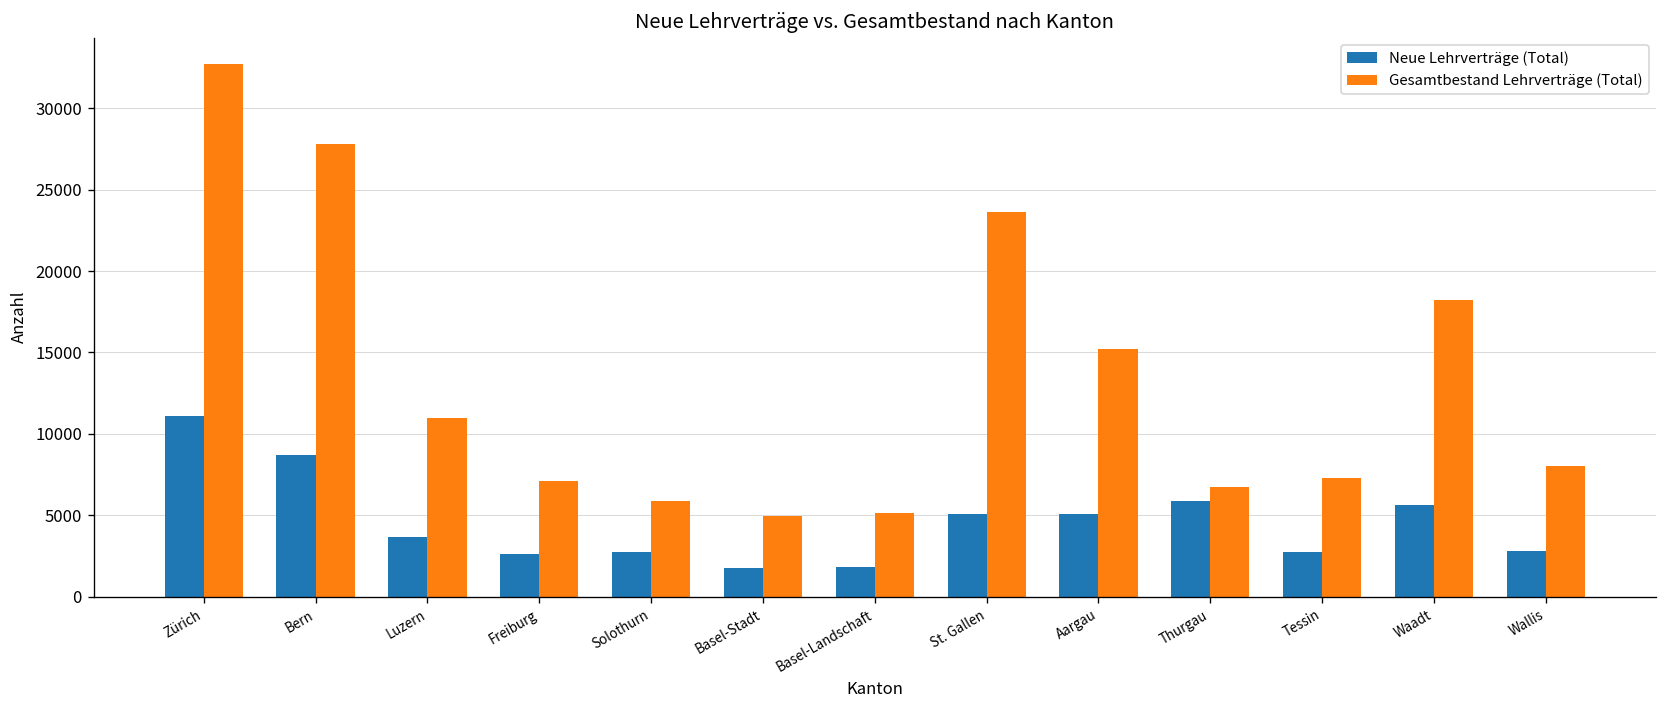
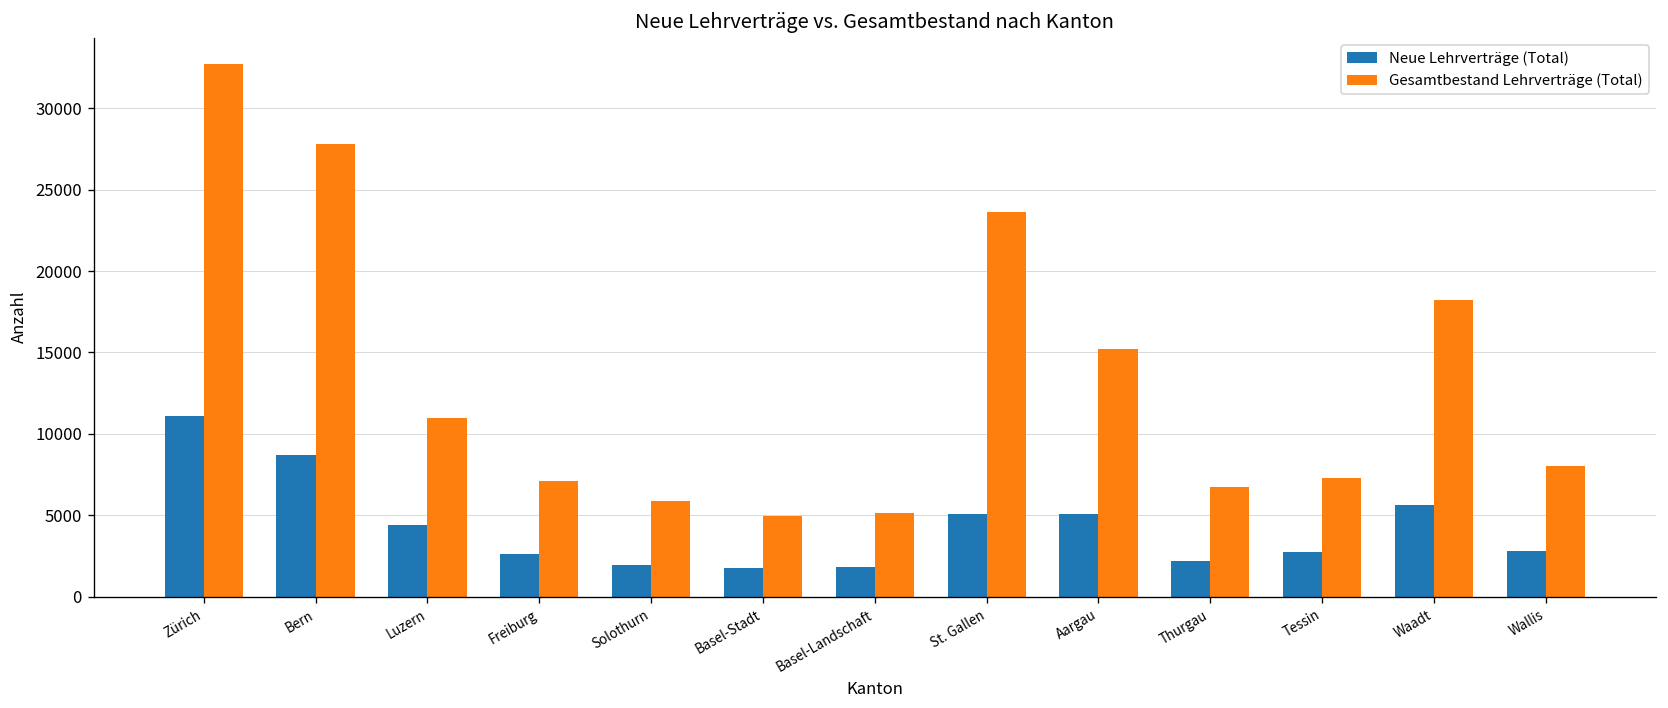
  {
    "Neue Lehrverträge (Total)": {
      "Zürich": 11100,
      "Bern": 8700,
-     "Luzern": 3700,
+     "Luzern": 4400,
      "Freiburg": 2600,
-     "Solothurn": 2700,
+     "Solothurn": 1900,
      "Basel-Stadt": 1700,
      "Basel-Landschaft": 1800,
      "St. Gallen": 5100,
      "Aargau": 5100,
-     "Thurgau": 5900,
+     "Thurgau": 2200,
      "Tessin": 2800,
      "Waadt": 5600,
      "Wallis": 2800
    },
    "Gesamtbestand Lehrverträge (Total)": {
      "Zürich": 32700,
      "Bern": 27800,
      "Luzern": 11000,
      "Freiburg": 7100,
      "Solothurn": 5900,
      "Basel-Stadt": 4900,
      "Basel-Landschaft": 5100,
      "St. Gallen": 23600,
      "Aargau": 15200,
      "Thurgau": 6700,
      "Tessin": 7300,
      "Waadt": 18200,
      "Wallis": 8000
    }
  }
